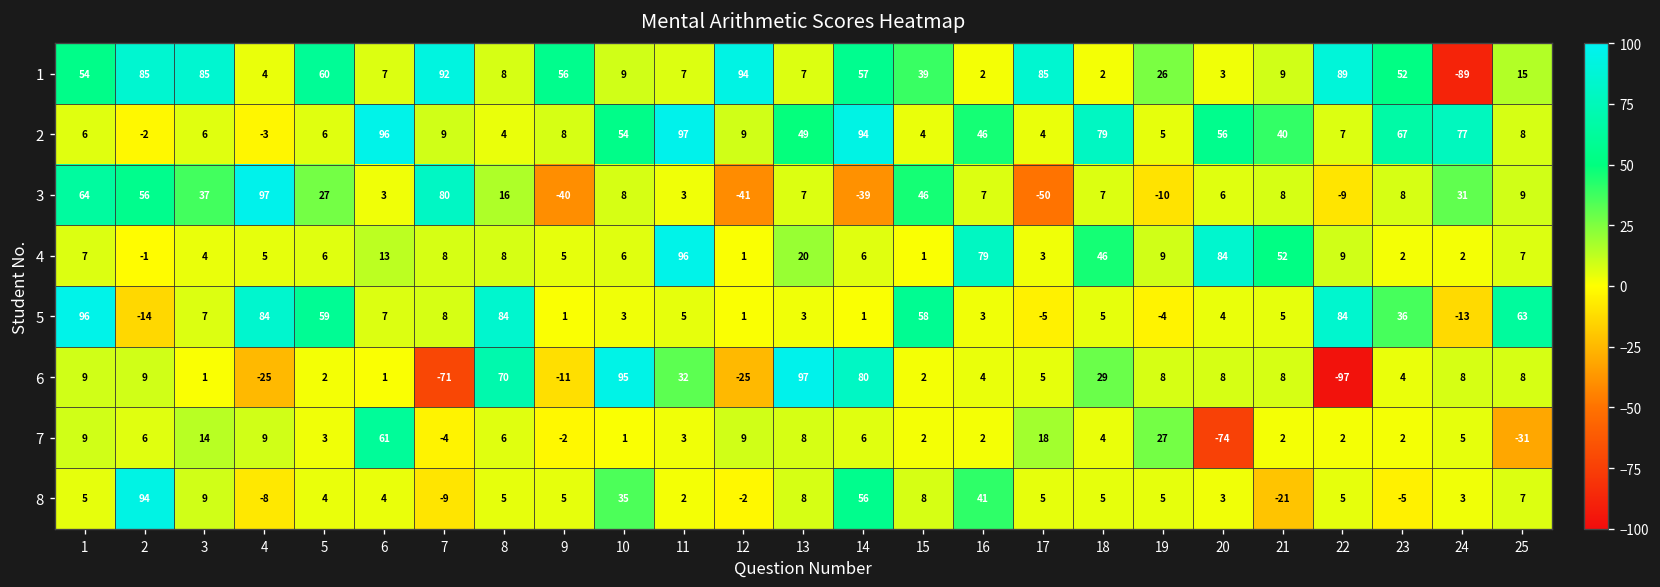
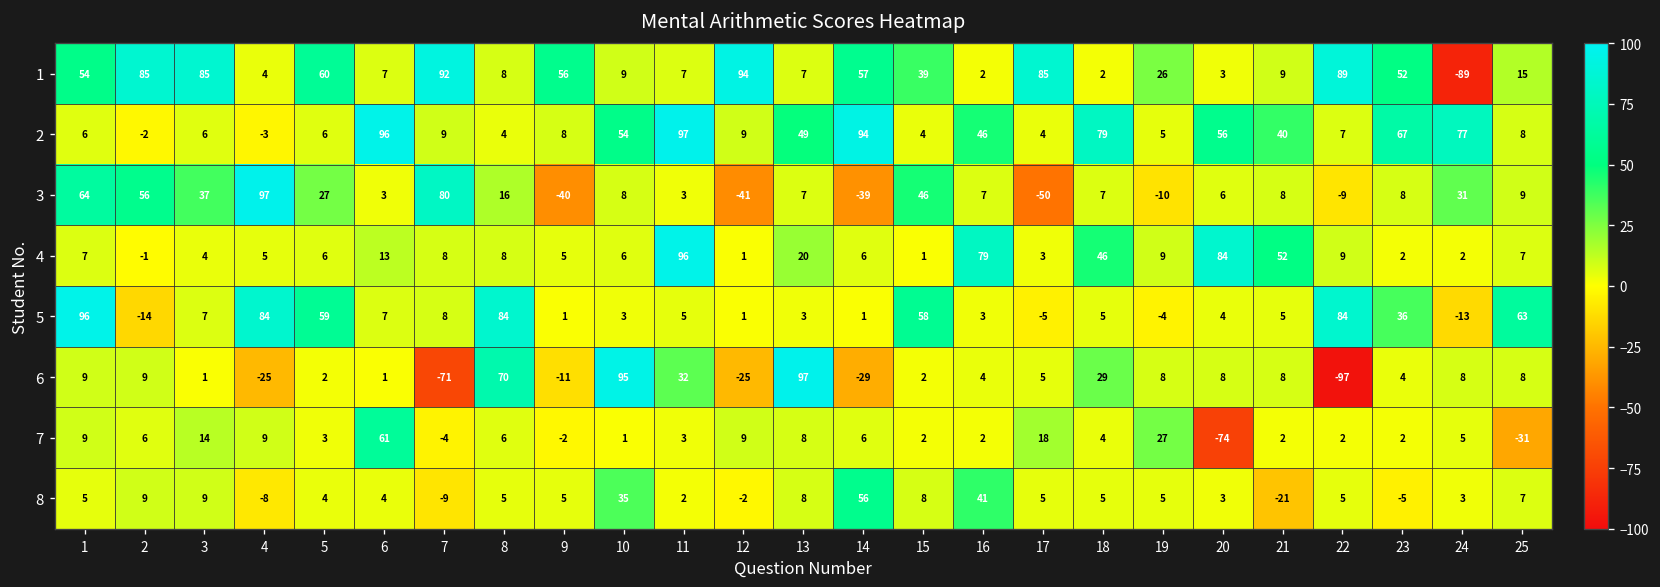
  {
    "1": {
      "1": 54,
      "2": 85,
      "3": 85,
      "4": 4,
      "5": 60,
      "6": 7,
      "7": 92,
      "8": 8,
      "9": 56,
      "10": 9,
      "11": 7,
      "12": 94,
      "13": 7,
      "14": 57,
      "15": 39,
      "16": 2,
      "17": 85,
      "18": 2,
      "19": 26,
      "20": 3,
      "21": 9,
      "22": 89,
      "23": 52,
      "24": -89,
      "25": 15
    },
    "2": {
      "1": 6,
      "2": -2,
      "3": 6,
      "4": -3,
      "5": 6,
      "6": 96,
      "7": 9,
      "8": 4,
      "9": 8,
      "10": 54,
      "11": 97,
      "12": 9,
      "13": 49,
      "14": 94,
      "15": 4,
      "16": 46,
      "17": 4,
      "18": 79,
      "19": 5,
      "20": 56,
      "21": 40,
      "22": 7,
      "23": 67,
      "24": 77,
      "25": 8
    },
    "3": {
      "1": 64,
      "2": 56,
      "3": 37,
      "4": 97,
      "5": 27,
      "6": 3,
      "7": 80,
      "8": 16,
      "9": -40,
      "10": 8,
      "11": 3,
      "12": -41,
      "13": 7,
      "14": -39,
      "15": 46,
      "16": 7,
      "17": -50,
      "18": 7,
      "19": -10,
      "20": 6,
      "21": 8,
      "22": -9,
      "23": 8,
      "24": 31,
      "25": 9
    },
    "4": {
      "1": 7,
      "2": -1,
      "3": 4,
      "4": 5,
      "5": 6,
      "6": 13,
      "7": 8,
      "8": 8,
      "9": 5,
      "10": 6,
      "11": 96,
      "12": 1,
      "13": 20,
      "14": 6,
      "15": 1,
      "16": 79,
      "17": 3,
      "18": 46,
      "19": 9,
      "20": 84,
      "21": 52,
      "22": 9,
      "23": 2,
      "24": 2,
      "25": 7
    },
    "5": {
      "1": 96,
      "2": -14,
      "3": 7,
      "4": 84,
      "5": 59,
      "6": 7,
      "7": 8,
      "8": 84,
      "9": 1,
      "10": 3,
      "11": 5,
      "12": 1,
      "13": 3,
      "14": 1,
      "15": 58,
      "16": 3,
      "17": -5,
      "18": 5,
      "19": -4,
      "20": 4,
      "21": 5,
      "22": 84,
      "23": 36,
      "24": -13,
      "25": 63
    },
    "6": {
      "1": 9,
      "2": 9,
      "3": 1,
      "4": -25,
      "5": 2,
      "6": 1,
      "7": -71,
      "8": 70,
      "9": -11,
      "10": 95,
      "11": 32,
      "12": -25,
      "13": 97,
-     "14": 80,
+     "14": -29,
      "15": 2,
      "16": 4,
      "17": 5,
      "18": 29,
      "19": 8,
      "20": 8,
      "21": 8,
      "22": -97,
      "23": 4,
      "24": 8,
      "25": 8
    },
    "7": {
      "1": 9,
      "2": 6,
      "3": 14,
      "4": 9,
      "5": 3,
      "6": 61,
      "7": -4,
      "8": 6,
      "9": -2,
      "10": 1,
      "11": 3,
      "12": 9,
      "13": 8,
      "14": 6,
      "15": 2,
      "16": 2,
      "17": 18,
      "18": 4,
      "19": 27,
      "20": -74,
      "21": 2,
      "22": 2,
      "23": 2,
      "24": 5,
      "25": -31
    },
    "8": {
      "1": 5,
-     "2": 94,
+     "2": 9,
      "3": 9,
      "4": -8,
      "5": 4,
      "6": 4,
      "7": -9,
      "8": 5,
      "9": 5,
      "10": 35,
      "11": 2,
      "12": -2,
      "13": 8,
      "14": 56,
      "15": 8,
      "16": 41,
      "17": 5,
      "18": 5,
      "19": 5,
      "20": 3,
      "21": -21,
      "22": 5,
      "23": -5,
      "24": 3,
      "25": 7
    }
  }
